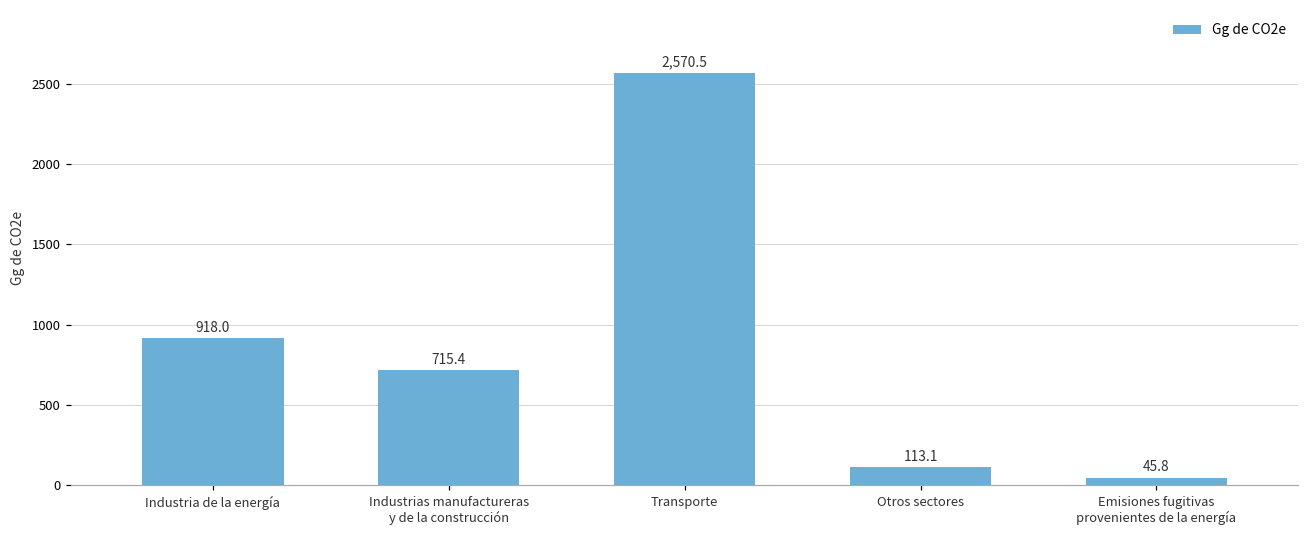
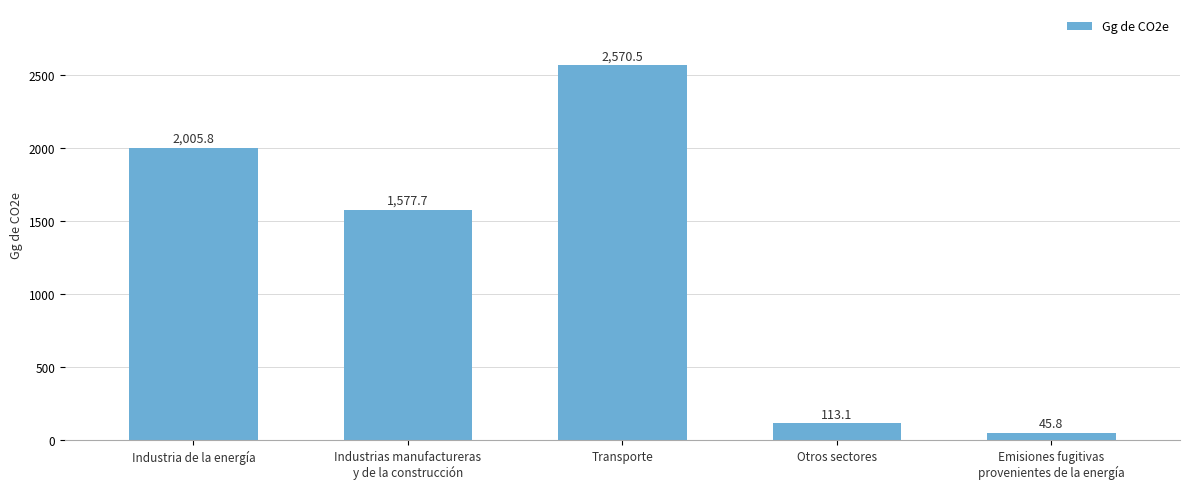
  {
-   "Industria de la energía": "918.0",
-   "Industrias manufactureras y de la construcción": "715.4",
+   "Industria de la energía": "2,005.8",
+   "Industrias manufactureras y de la construcción": "1,577.7",
    "Transporte": "2,570.5",
    "Otros sectores": "113.1",
    "Emisiones fugitivas provenientes de la energía": "45.8"
  }
